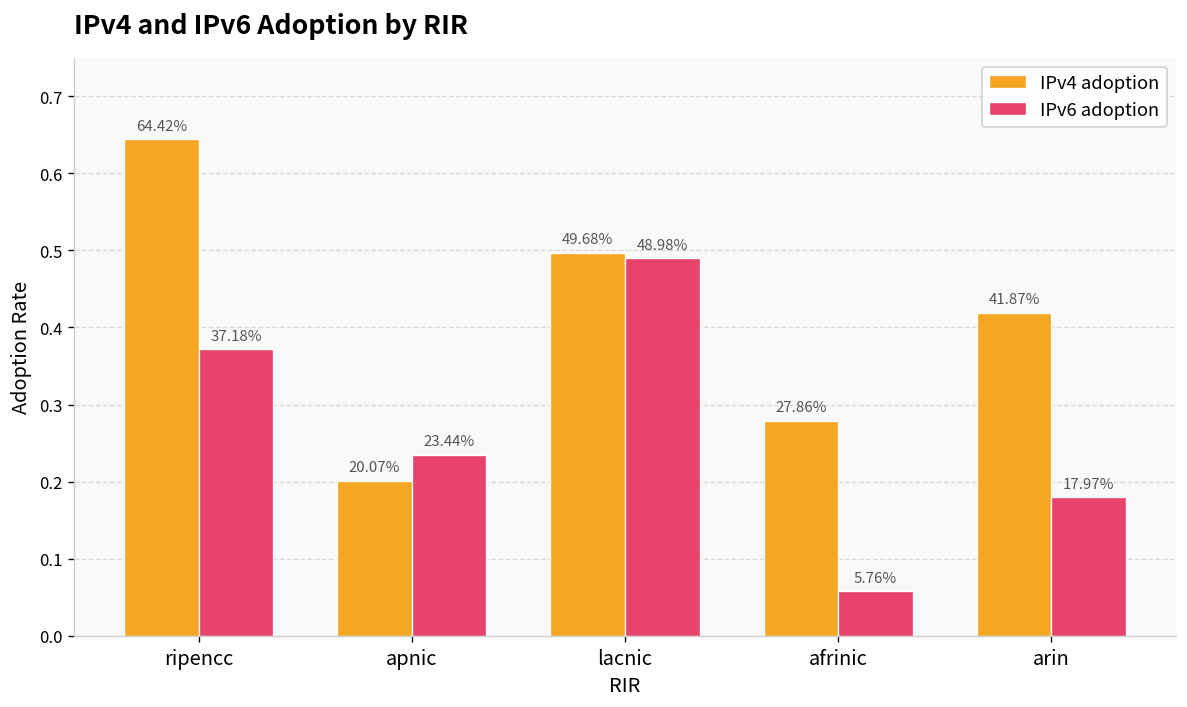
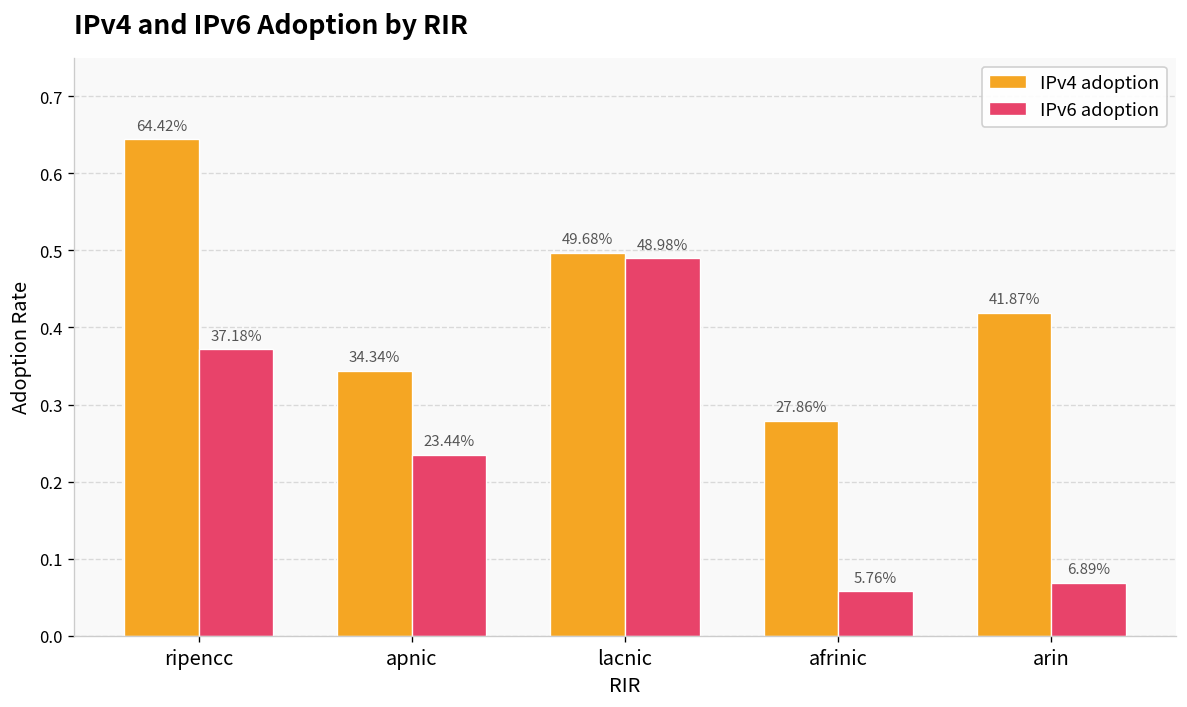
  {
    "IPv4 adoption": {
      "ripencc": "64.42%",
-     "apnic": "20.07%",
+     "apnic": "34.34%",
      "lacnic": "49.68%",
      "afrinic": "27.86%",
      "arin": "41.87%"
    },
    "IPv6 adoption": {
      "ripencc": "37.18%",
      "apnic": "23.44%",
      "lacnic": "48.98%",
      "afrinic": "5.76%",
-     "arin": "17.97%"
+     "arin": "6.89%"
    }
  }
